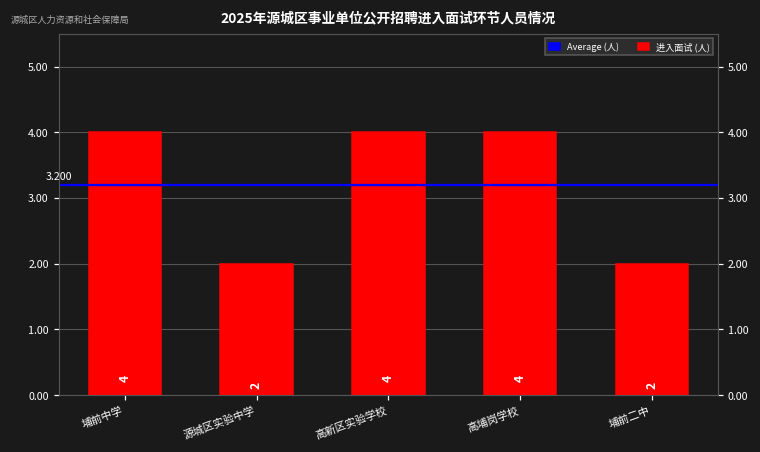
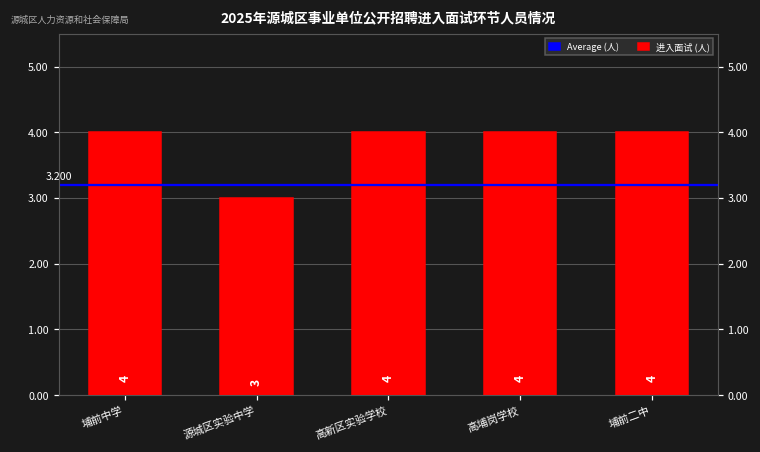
  {
    "埔前中学": 4,
-   "源城区实验中学": 2,
+   "源城区实验中学": 3,
    "高新区实验学校": 4,
    "高埔岗学校": 4,
-   "埔前二中": 2
+   "埔前二中": 4
  }
